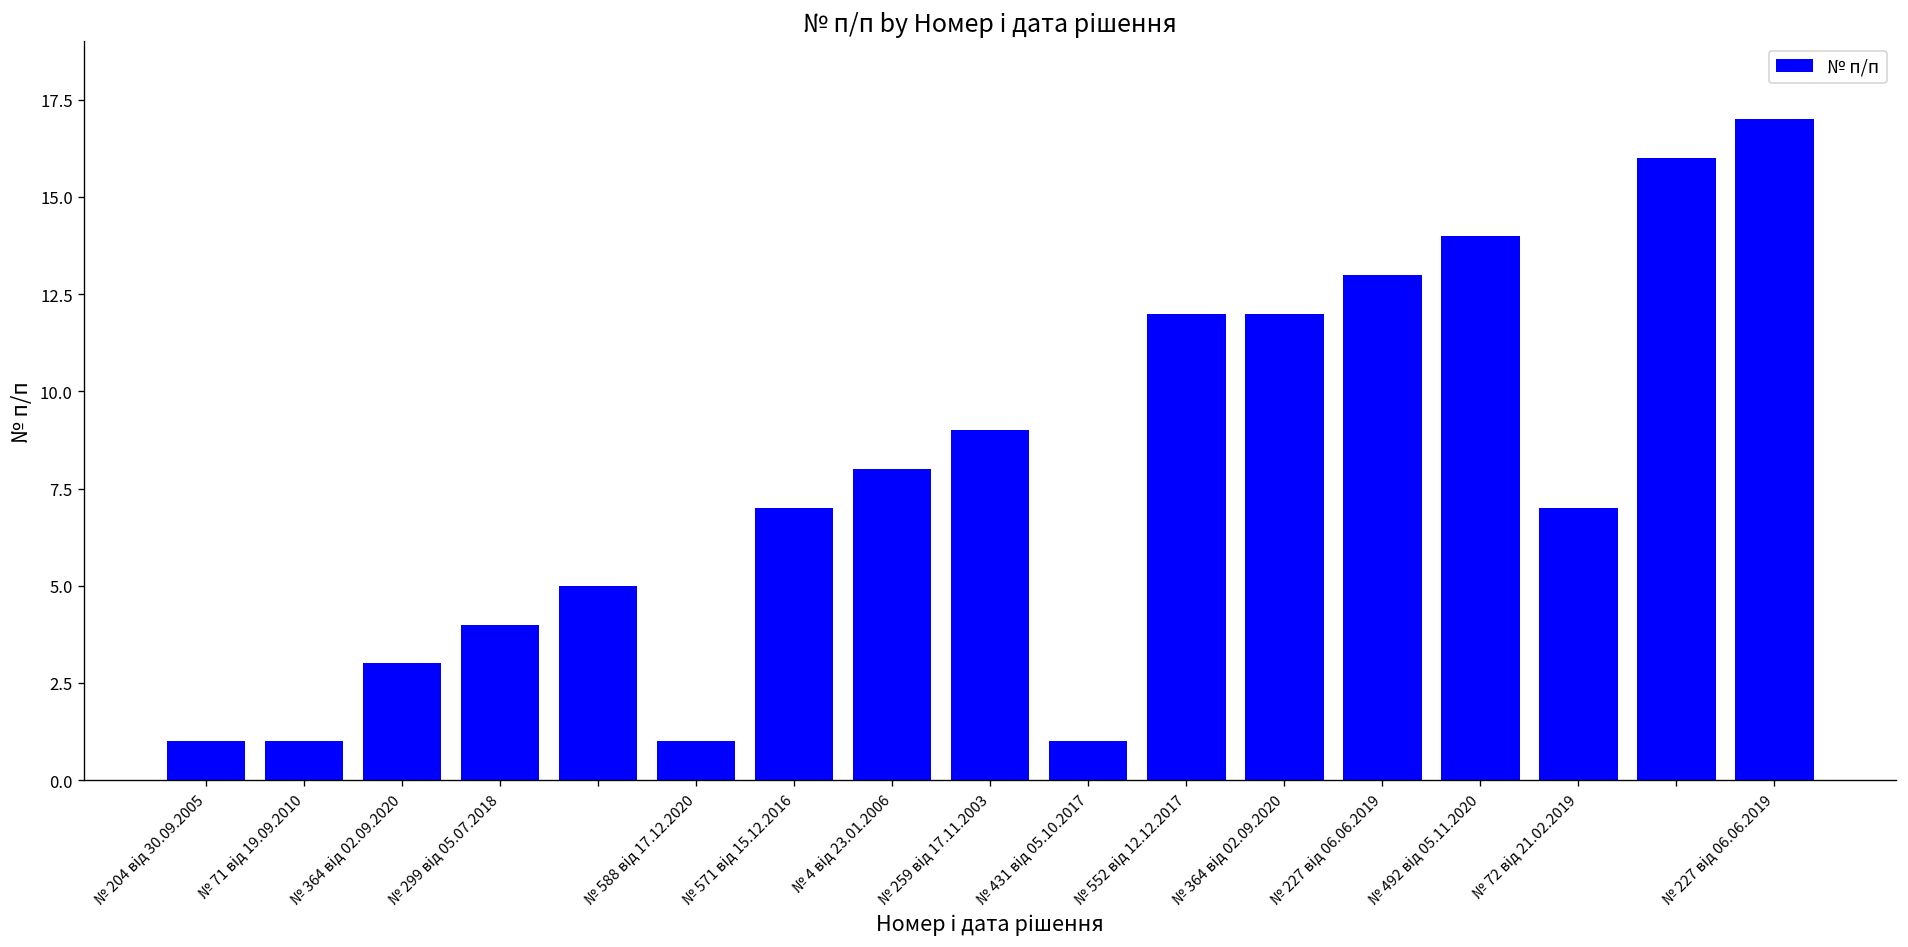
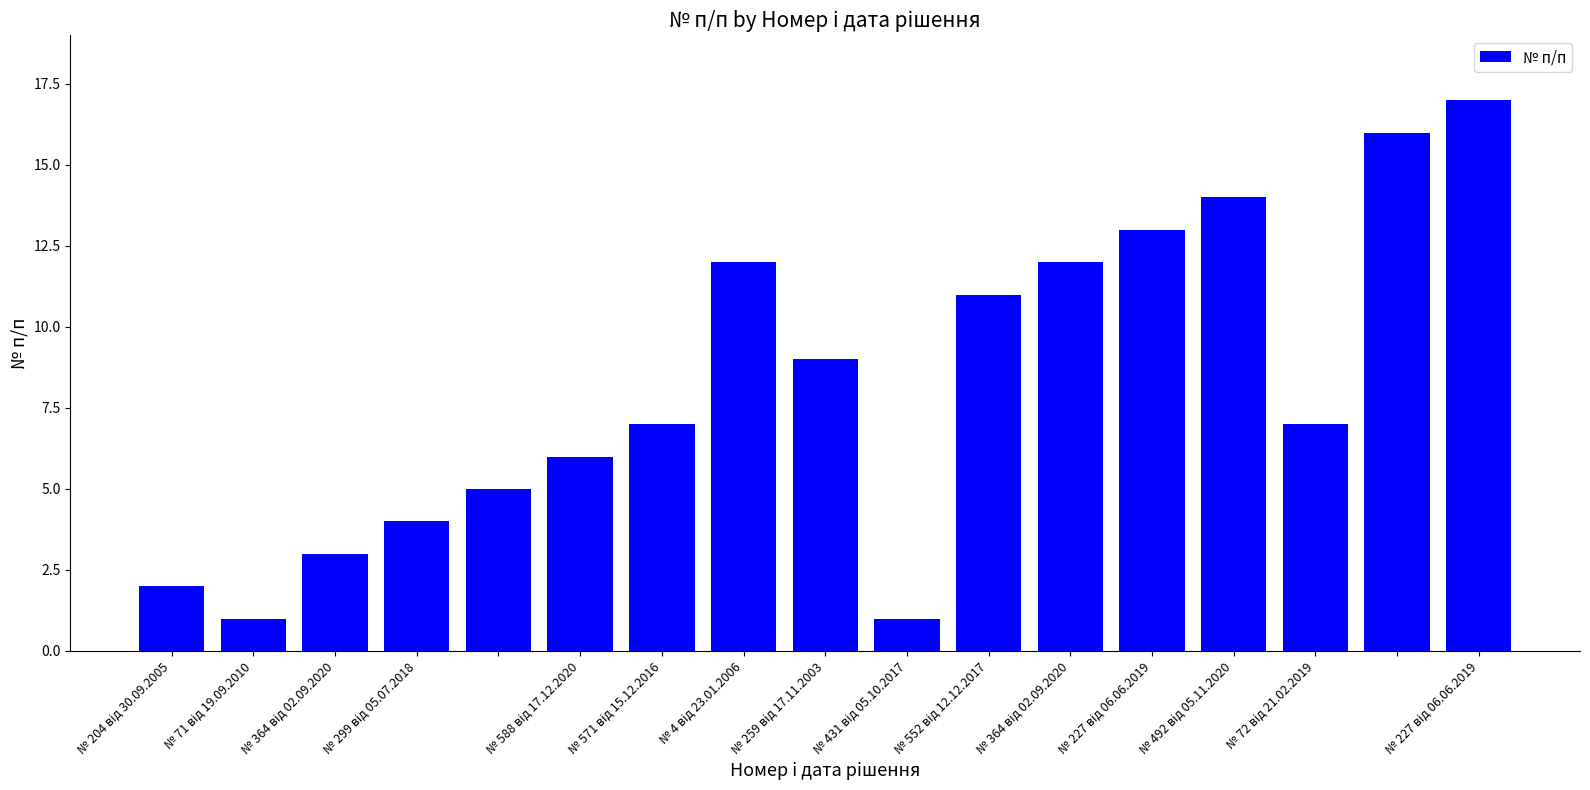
  {
-   "№ 204 від 30.09.2005": 1,
+   "№ 204 від 30.09.2005": 2,
    "№ 71 від 19.09.2010": 1,
    "№ 299 від 05.07.2018": 4,
-   "№ 588 від 17.12.2020": 1,
+   "№ 588 від 17.12.2020": 6,
    "№ 571 від 15.12.2016": 7,
-   "№ 4 від 23.01.2006": 8,
+   "№ 4 від 23.01.2006": 12,
    "№ 259 від 17.11.2003": 9,
    "№ 431 від 05.10.2017": 1,
-   "№ 552 від 12.12.2017": 12,
+   "№ 552 від 12.12.2017": 11,
    "№ 492 від 05.11.2020": 14,
    "№ 72 від 21.02.2019": 7
  }
